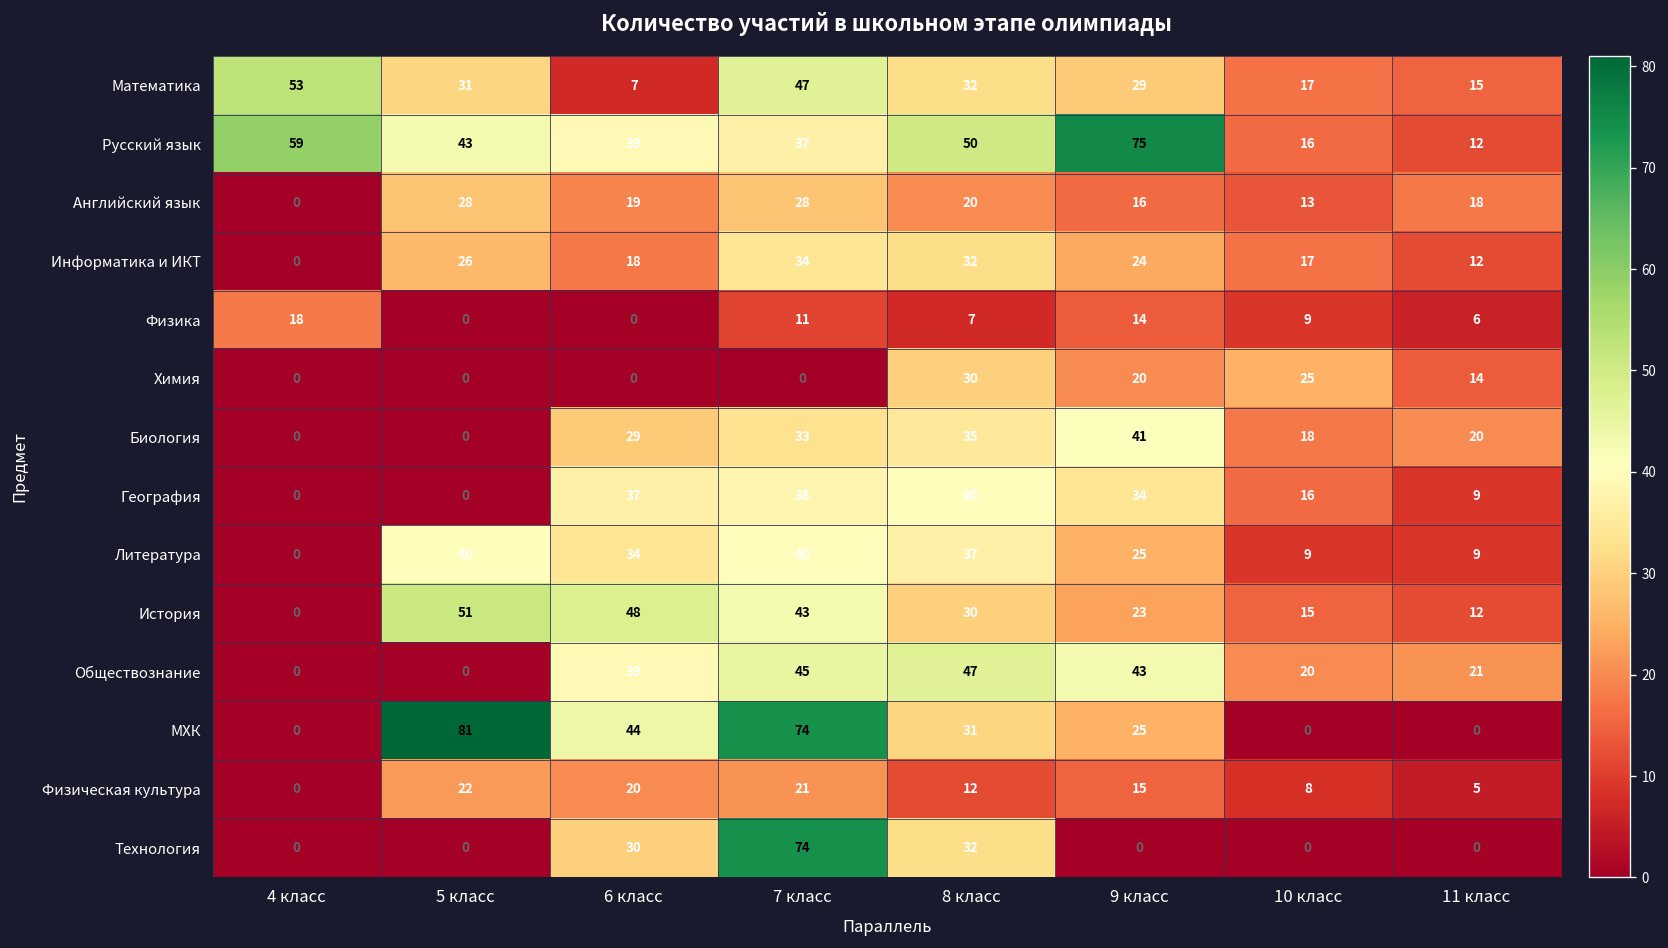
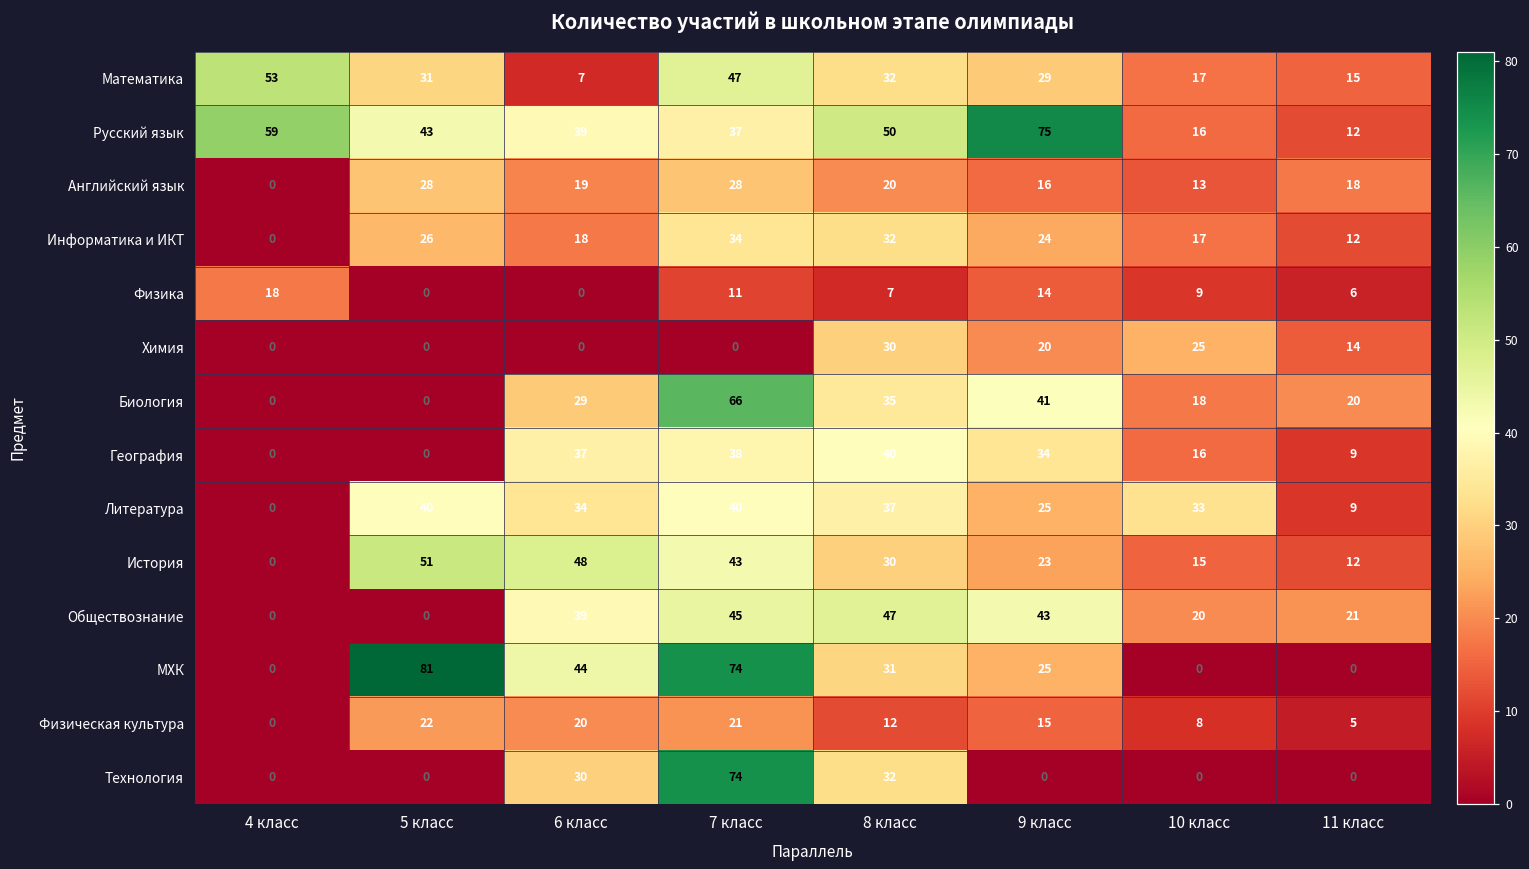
  {
    "Математика": {
      "4 класс": 53,
      "5 класс": 31,
      "6 класс": 7,
      "7 класс": 47,
      "8 класс": 32,
      "9 класс": 29,
      "10 класс": 17,
      "11 класс": 15
    },
    "Русский язык": {
      "4 класс": 59,
      "5 класс": 43,
      "6 класс": 39,
      "7 класс": 37,
      "8 класс": 50,
      "9 класс": 75,
      "10 класс": 16,
      "11 класс": 12
    },
    "Английский язык": {
      "4 класс": 0,
      "5 класс": 28,
      "6 класс": 19,
      "7 класс": 28,
      "8 класс": 20,
      "9 класс": 16,
      "10 класс": 13,
      "11 класс": 18
    },
    "Информатика и ИКТ": {
      "4 класс": 0,
      "5 класс": 26,
      "6 класс": 18,
      "7 класс": 34,
      "8 класс": 32,
      "9 класс": 24,
      "10 класс": 17,
      "11 класс": 12
    },
    "Физика": {
      "4 класс": 18,
      "5 класс": 0,
      "6 класс": 0,
      "7 класс": 11,
      "8 класс": 7,
      "9 класс": 14,
      "10 класс": 9,
      "11 класс": 6
    },
    "Химия": {
      "4 класс": 0,
      "5 класс": 0,
      "6 класс": 0,
      "7 класс": 0,
      "8 класс": 30,
      "9 класс": 20,
      "10 класс": 25,
      "11 класс": 14
    },
    "Биология": {
      "4 класс": 0,
      "5 класс": 0,
      "6 класс": 29,
-     "7 класс": 33,
+     "7 класс": 66,
      "8 класс": 35,
      "9 класс": 41,
      "10 класс": 18,
      "11 класс": 20
    },
    "География": {
      "4 класс": 0,
      "5 класс": 0,
      "6 класс": 37,
      "7 класс": 38,
      "8 класс": 40,
      "9 класс": 34,
      "10 класс": 16,
      "11 класс": 9
    },
    "Литература": {
      "4 класс": 0,
      "5 класс": 40,
      "6 класс": 34,
      "7 класс": 40,
      "8 класс": 37,
      "9 класс": 25,
-     "10 класс": 9,
+     "10 класс": 33,
      "11 класс": 9
    },
    "История": {
      "4 класс": 0,
      "5 класс": 51,
      "6 класс": 48,
      "7 класс": 43,
      "8 класс": 30,
      "9 класс": 23,
      "10 класс": 15,
      "11 класс": 12
    },
    "Обществознание": {
      "4 класс": 0,
      "5 класс": 0,
      "6 класс": 39,
      "7 класс": 45,
      "8 класс": 47,
      "9 класс": 43,
      "10 класс": 20,
      "11 класс": 21
    },
    "МХК": {
      "4 класс": 0,
      "5 класс": 81,
      "6 класс": 44,
      "7 класс": 74,
      "8 класс": 31,
      "9 класс": 25,
      "10 класс": 0,
      "11 класс": 0
    },
    "Физическая культура": {
      "4 класс": 0,
      "5 класс": 22,
      "6 класс": 20,
      "7 класс": 21,
      "8 класс": 12,
      "9 класс": 15,
      "10 класс": 8,
      "11 класс": 5
    },
    "Технология": {
      "4 класс": 0,
      "5 класс": 0,
      "6 класс": 30,
      "7 класс": 74,
      "8 класс": 32,
      "9 класс": 0,
      "10 класс": 0,
      "11 класс": 0
    }
  }
